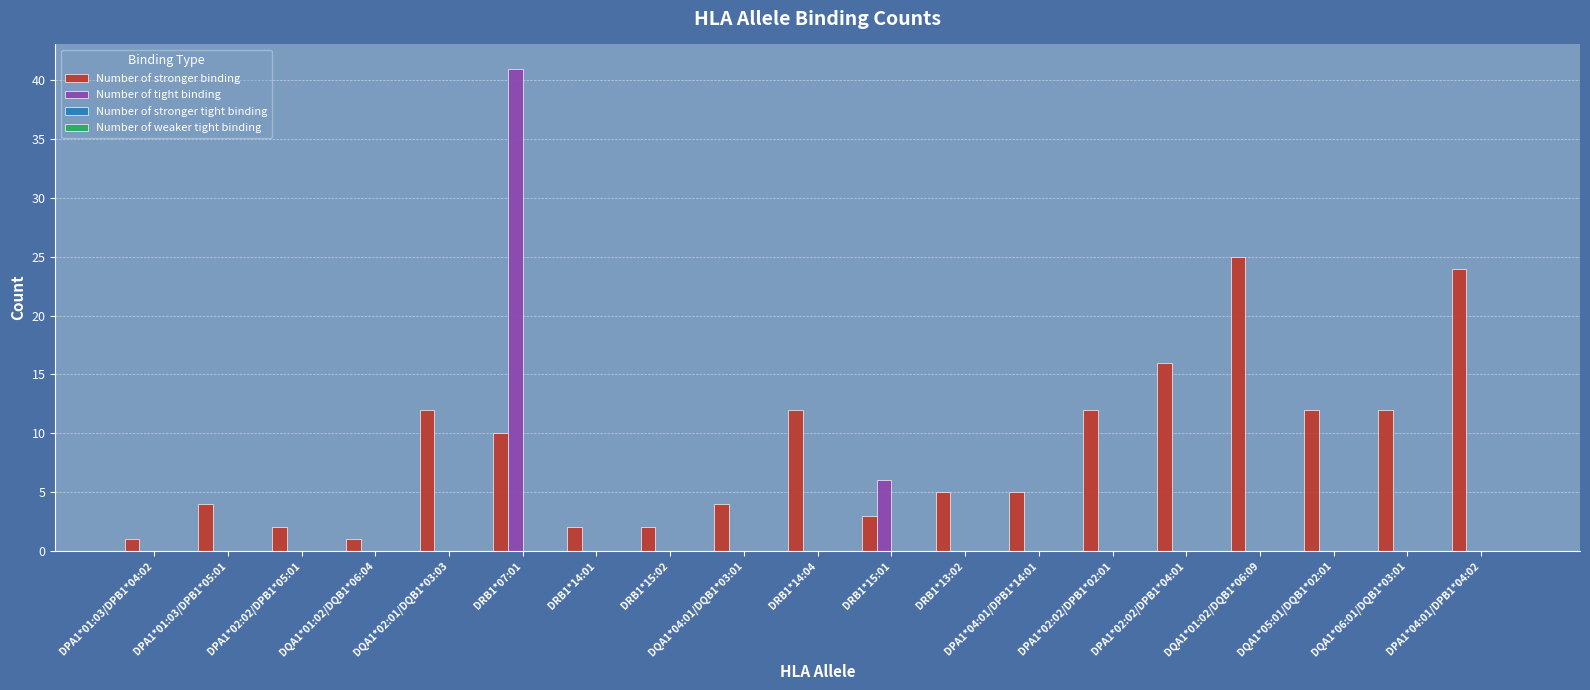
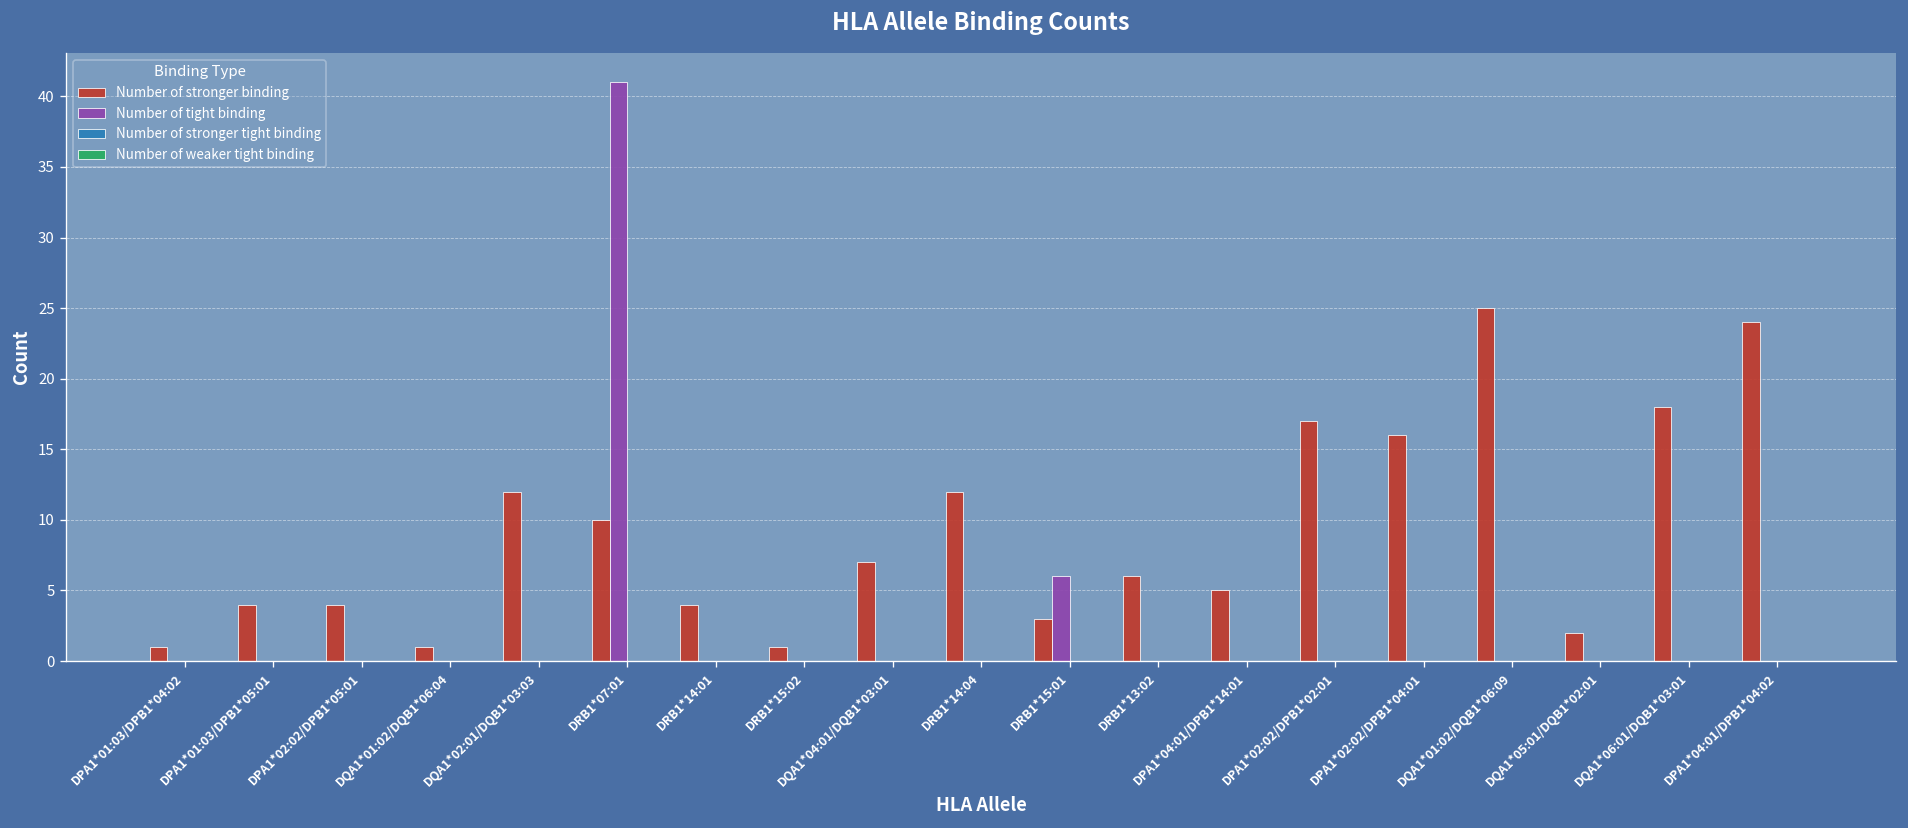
  {
    "Number of stronger binding": {
      "DPA1*01:03/DPB1*04:02": 1,
      "DPA1*01:03/DPB1*05:01": 4,
-     "DPA1*02:02/DPB1*05:01": 2,
+     "DPA1*02:02/DPB1*05:01": 4,
      "DQA1*01:02/DQB1*06:04": 1,
      "DQA1*02:01/DQB1*03:03": 12,
      "DRB1*07:01": 10,
-     "DRB1*14:01": 2,
-     "DRB1*15:02": 2,
-     "DQA1*04:01/DQB1*03:01": 4,
+     "DRB1*14:01": 4,
+     "DRB1*15:02": 1,
+     "DQA1*04:01/DQB1*03:01": 7,
      "DRB1*14:04": 12,
      "DRB1*15:01": 3,
-     "DRB1*13:02": 5,
+     "DRB1*13:02": 6,
      "DPA1*04:01/DPB1*14:01": 5,
-     "DPA1*02:02/DPB1*02:01": 12,
+     "DPA1*02:02/DPB1*02:01": 17,
      "DPA1*02:02/DPB1*04:01": 16,
      "DQA1*01:02/DQB1*06:09": 25,
-     "DQA1*05:01/DQB1*02:01": 12,
-     "DQA1*06:01/DQB1*03:01": 12,
+     "DQA1*05:01/DQB1*02:01": 2,
+     "DQA1*06:01/DQB1*03:01": 18,
      "DPA1*04:01/DPB1*04:02": 24
    },
    "Number of tight binding": {
      "DPA1*01:03/DPB1*04:02": 0,
      "DPA1*01:03/DPB1*05:01": 0,
      "DPA1*02:02/DPB1*05:01": 0,
      "DQA1*01:02/DQB1*06:04": 0,
      "DQA1*02:01/DQB1*03:03": 0,
      "DRB1*07:01": 41,
      "DRB1*14:01": 0,
      "DRB1*15:02": 0,
      "DQA1*04:01/DQB1*03:01": 0,
      "DRB1*14:04": 0,
      "DRB1*15:01": 6,
      "DRB1*13:02": 0,
      "DPA1*04:01/DPB1*14:01": 0,
      "DPA1*02:02/DPB1*02:01": 0,
      "DPA1*02:02/DPB1*04:01": 0,
      "DQA1*01:02/DQB1*06:09": 0,
      "DQA1*05:01/DQB1*02:01": 0,
      "DQA1*06:01/DQB1*03:01": 0,
      "DPA1*04:01/DPB1*04:02": 0
    },
    "Number of stronger tight binding": {
      "DPA1*01:03/DPB1*04:02": 0,
      "DPA1*01:03/DPB1*05:01": 0,
      "DPA1*02:02/DPB1*05:01": 0,
      "DQA1*01:02/DQB1*06:04": 0,
      "DQA1*02:01/DQB1*03:03": 0,
      "DRB1*07:01": 0,
      "DRB1*14:01": 0,
      "DRB1*15:02": 0,
      "DQA1*04:01/DQB1*03:01": 0,
      "DRB1*14:04": 0,
      "DRB1*15:01": 0,
      "DRB1*13:02": 0,
      "DPA1*04:01/DPB1*14:01": 0,
      "DPA1*02:02/DPB1*02:01": 0,
      "DPA1*02:02/DPB1*04:01": 0,
      "DQA1*01:02/DQB1*06:09": 0,
      "DQA1*05:01/DQB1*02:01": 0,
      "DQA1*06:01/DQB1*03:01": 0,
      "DPA1*04:01/DPB1*04:02": 0
    },
    "Number of weaker tight binding": {
      "DPA1*01:03/DPB1*04:02": 0,
      "DPA1*01:03/DPB1*05:01": 0,
      "DPA1*02:02/DPB1*05:01": 0,
      "DQA1*01:02/DQB1*06:04": 0,
      "DQA1*02:01/DQB1*03:03": 0,
      "DRB1*07:01": 0,
      "DRB1*14:01": 0,
      "DRB1*15:02": 0,
      "DQA1*04:01/DQB1*03:01": 0,
      "DRB1*14:04": 0,
      "DRB1*15:01": 0,
      "DRB1*13:02": 0,
      "DPA1*04:01/DPB1*14:01": 0,
      "DPA1*02:02/DPB1*02:01": 0,
      "DPA1*02:02/DPB1*04:01": 0,
      "DQA1*01:02/DQB1*06:09": 0,
      "DQA1*05:01/DQB1*02:01": 0,
      "DQA1*06:01/DQB1*03:01": 0,
      "DPA1*04:01/DPB1*04:02": 0
    }
  }
